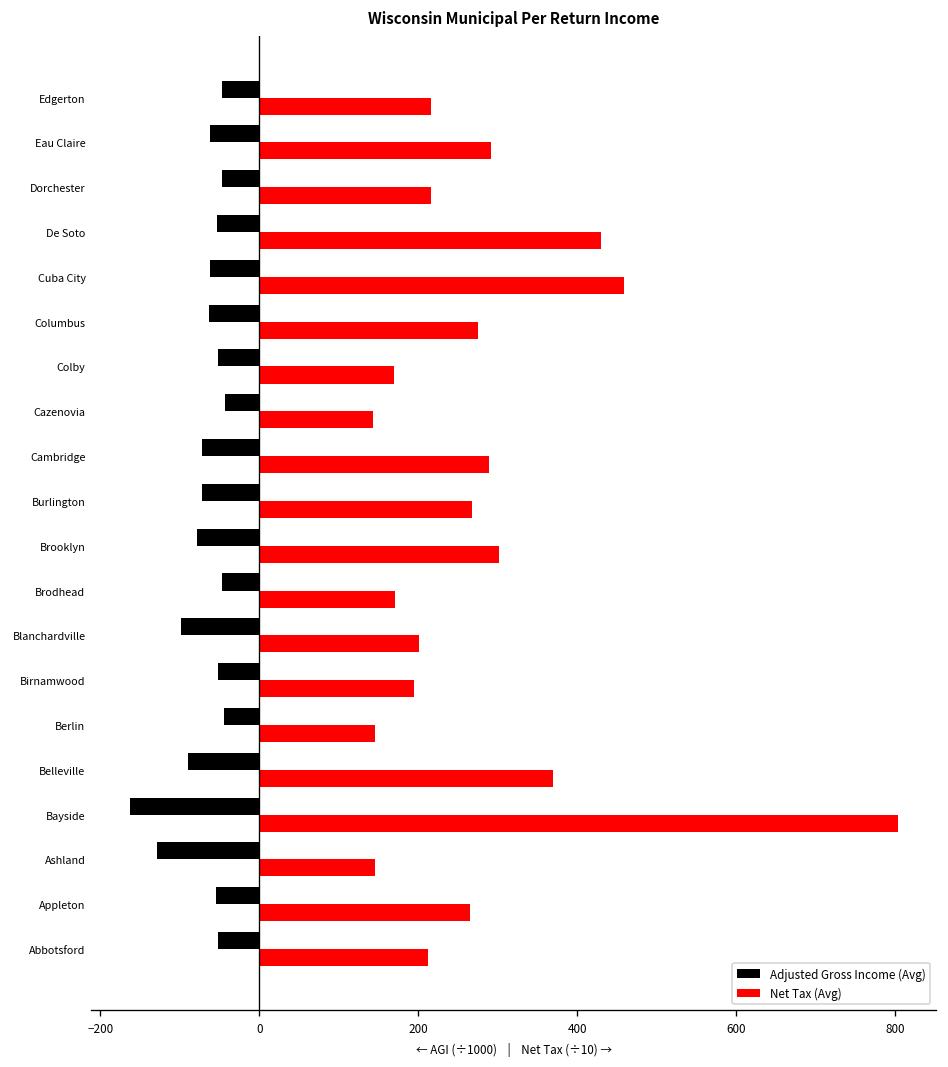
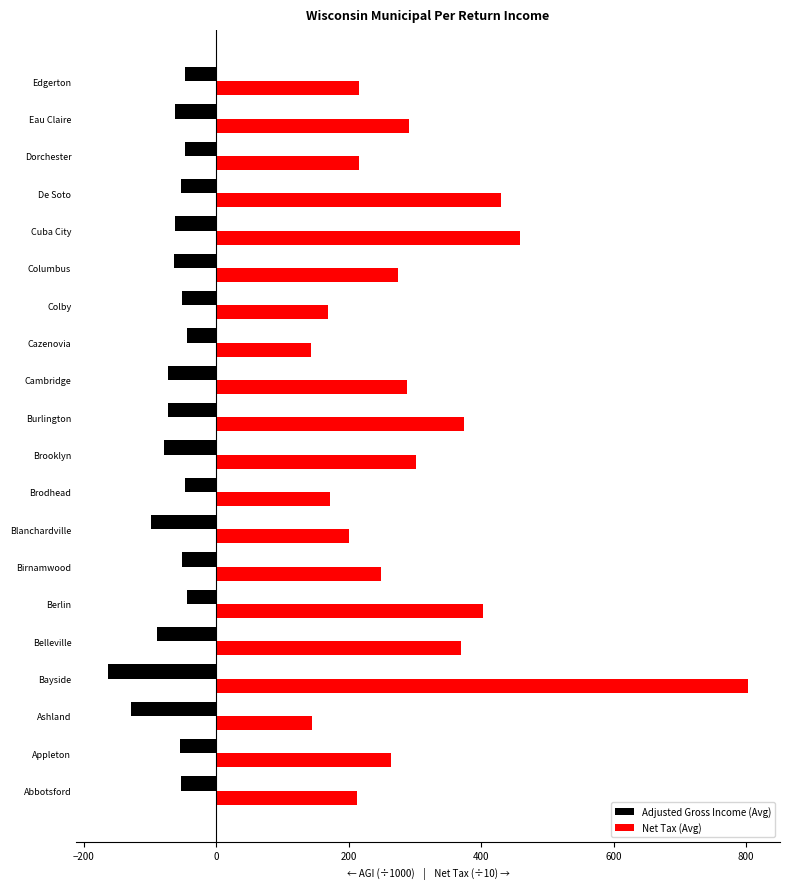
  {
    "Adjusted Gross Income (Avg)": {
      "Edgerton": -50,
      "Eau Claire": -60,
      "Dorchester": -50,
      "De Soto": -50,
      "Cuba City": -60,
      "Columbus": -60,
      "Colby": -50,
      "Cazenovia": -40,
      "Cambridge": -70,
      "Burlington": -70,
      "Brooklyn": -80,
      "Brodhead": -50,
      "Blanchardville": -100,
      "Birnamwood": -50,
      "Berlin": -40,
      "Belleville": -90,
      "Bayside": -160,
      "Ashland": -130,
      "Appleton": -50,
      "Abbotsford": -50
    },
    "Net Tax (Avg)": {
      "Edgerton": 220,
      "Eau Claire": 290,
      "Dorchester": 220,
      "De Soto": 430,
      "Cuba City": 460,
      "Columbus": 270,
      "Colby": 170,
      "Cazenovia": 140,
      "Cambridge": 290,
-     "Burlington": 270,
+     "Burlington": 370,
      "Brooklyn": 300,
      "Brodhead": 170,
      "Blanchardville": 200,
-     "Birnamwood": 190,
-     "Berlin": 150,
+     "Birnamwood": 250,
+     "Berlin": 400,
      "Belleville": 370,
      "Bayside": 800,
      "Ashland": 150,
      "Appleton": 260,
      "Abbotsford": 210
    }
  }
